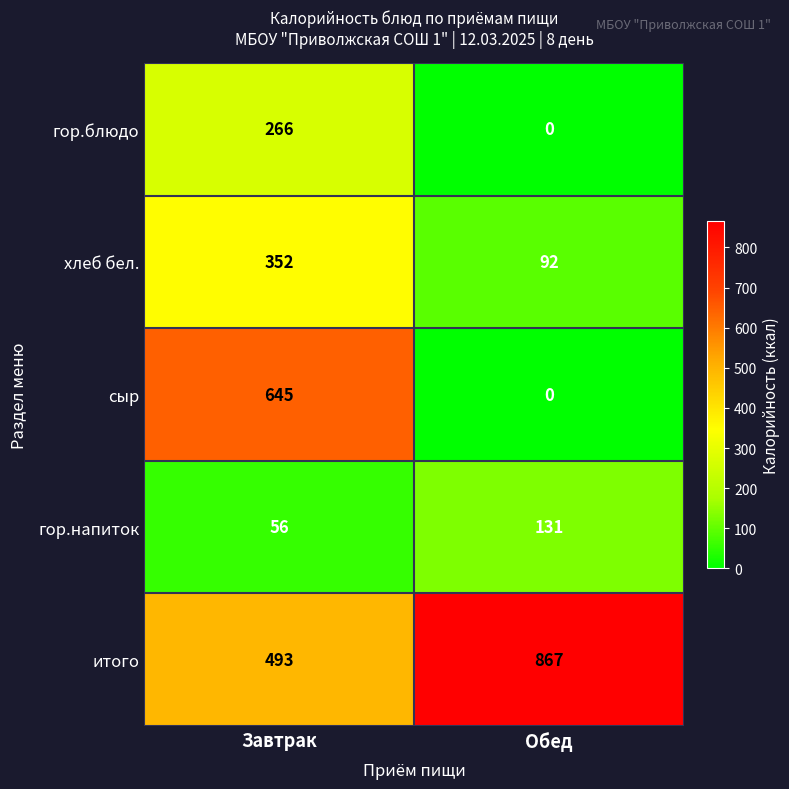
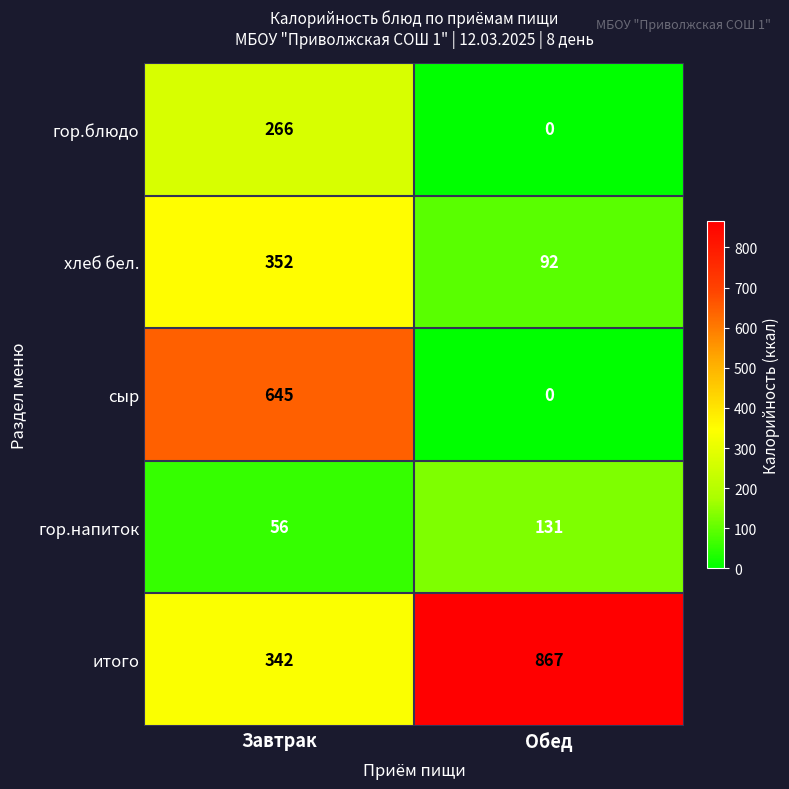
  {
    "гор.блюдо": {
      "Завтрак": 266,
      "Обед": 0
    },
    "хлеб бел.": {
      "Завтрак": 352,
      "Обед": 92
    },
    "сыр": {
      "Завтрак": 645,
      "Обед": 0
    },
    "гор.напиток": {
      "Завтрак": 56,
      "Обед": 131
    },
    "итого": {
-     "Завтрак": 493,
+     "Завтрак": 342,
      "Обед": 867
    }
  }
